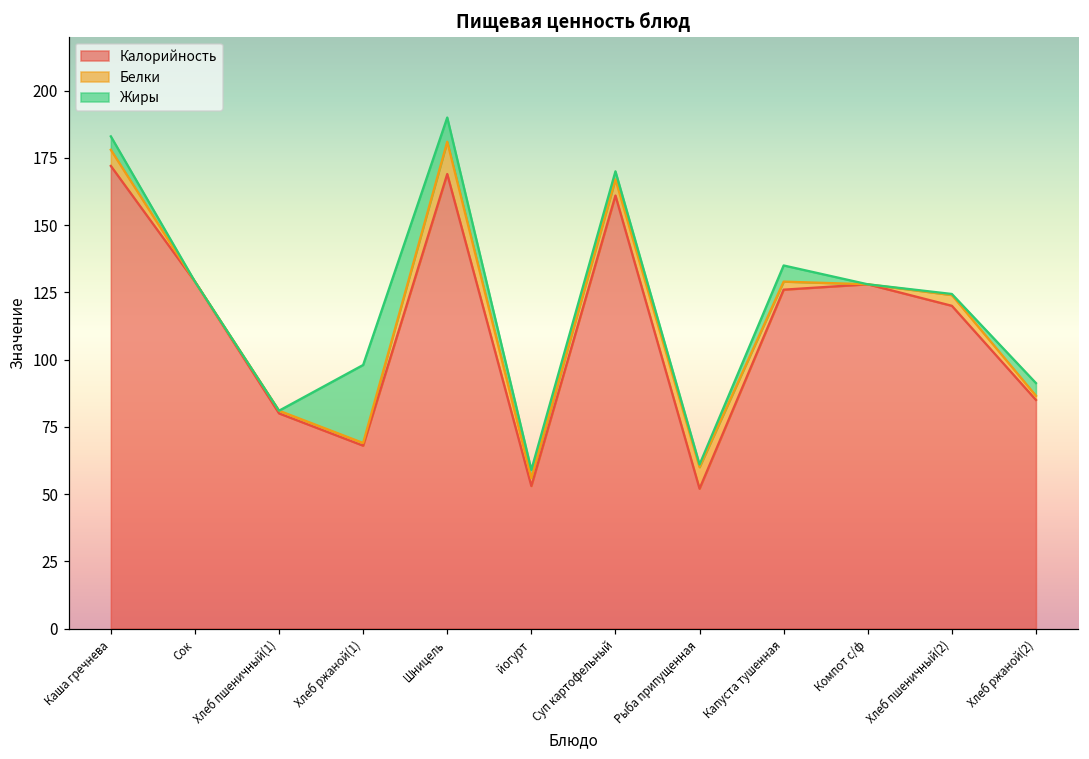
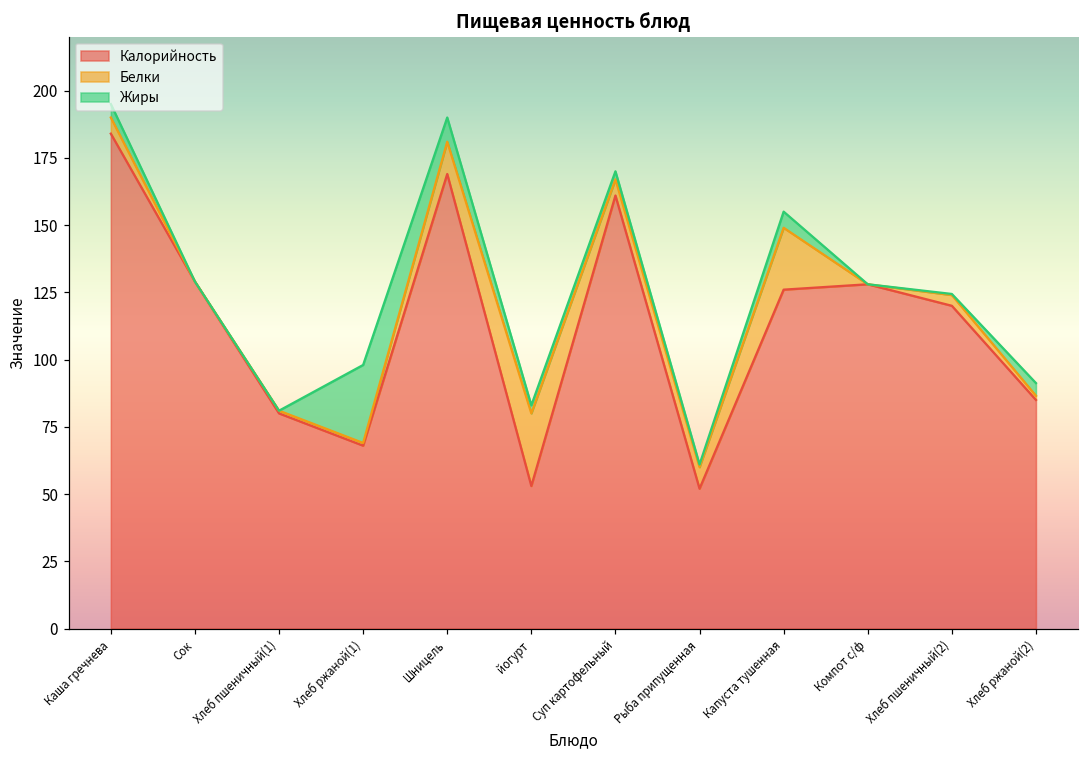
  {
    "Калорийность": {
-     "Каша гречнева": 172,
+     "Каша гречнева": 184,
      "Шницель": 169,
      "йогурт": 53,
      "Суп картофельный": 161,
      "Рыба припущенная": 52,
      "Капуста тушенная": 126,
      "Хлеб пшеничный(2)": 120,
      "Хлеб ржаной(2)": 85
    },
    "Белки": {
      "Каша гречнева": 6,
      "Шницель": 12,
-     "йогурт": 3,
+     "йогурт": 27,
      "Суп картофельный": 6,
-     "Капуста тушенная": 3,
+     "Капуста тушенная": 23,
      "Хлеб ржаной(2)": 2
    },
    "Жиры": {
      "Хлеб ржаной(1)": 29,
      "Шницель": 9,
      "йогурт": 3,
      "Суп картофельный": 3,
      "Капуста тушенная": 6,
      "Хлеб ржаной(2)": 5
    }
  }
